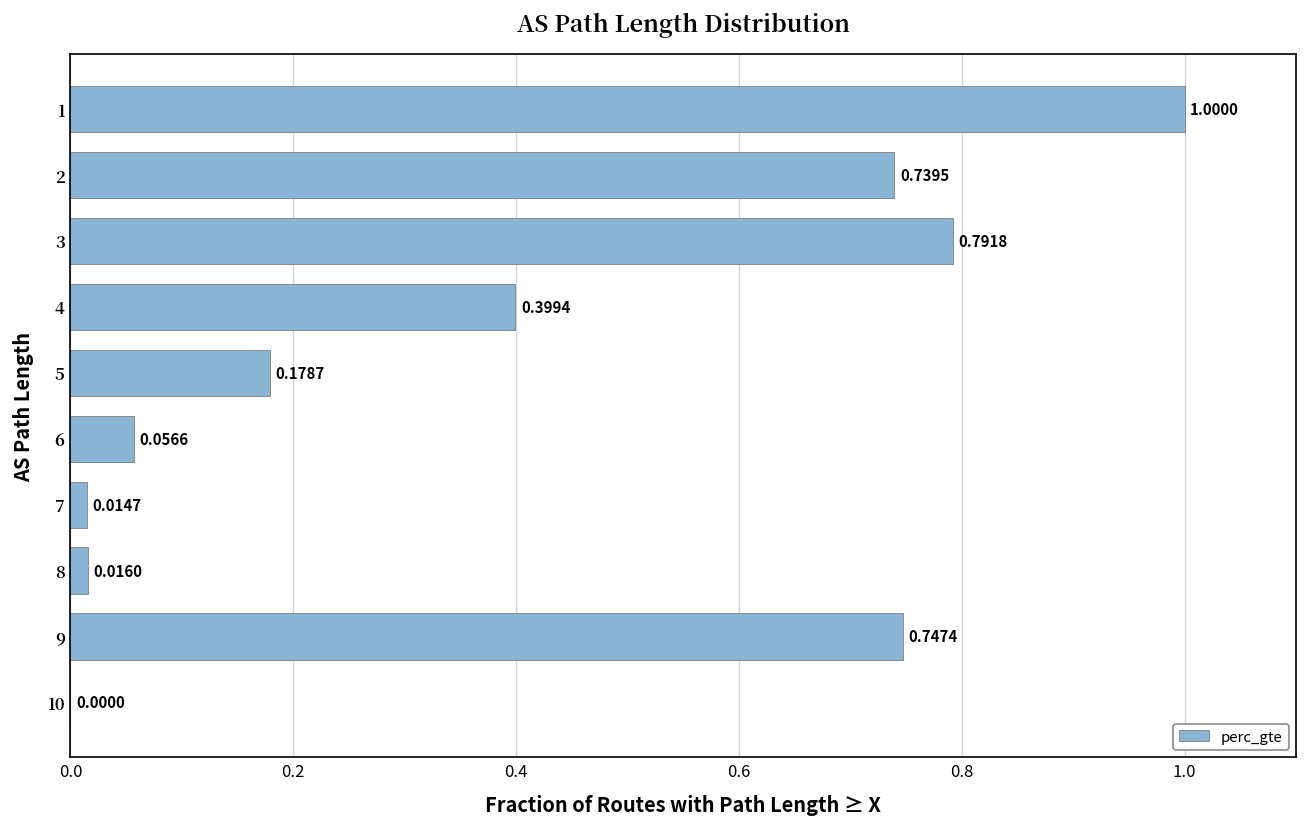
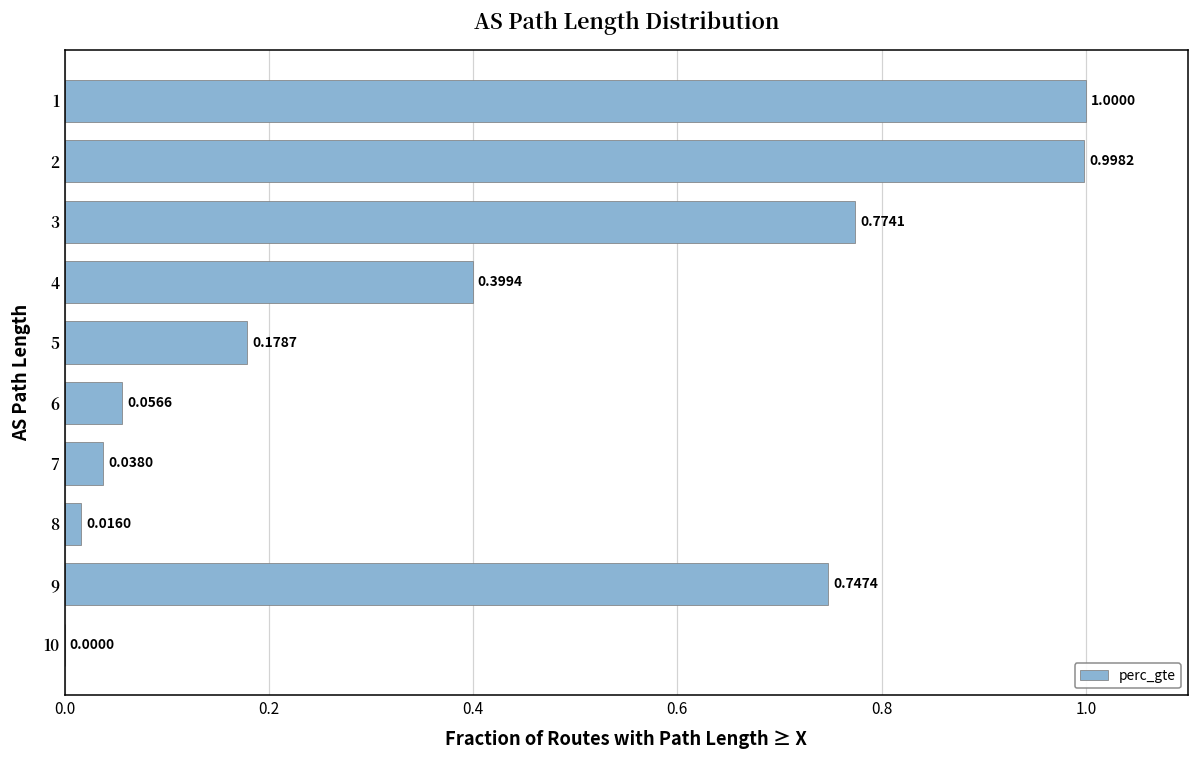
  {
    "1": 1.0000,
-   "2": 0.7395,
-   "3": 0.7918,
+   "2": 0.9982,
+   "3": 0.7741,
    "4": 0.3994,
    "5": 0.1787,
    "6": 0.0566,
-   "7": 0.0147,
+   "7": 0.0380,
    "8": 0.0160,
    "9": 0.7474,
    "10": 0.0000
  }
